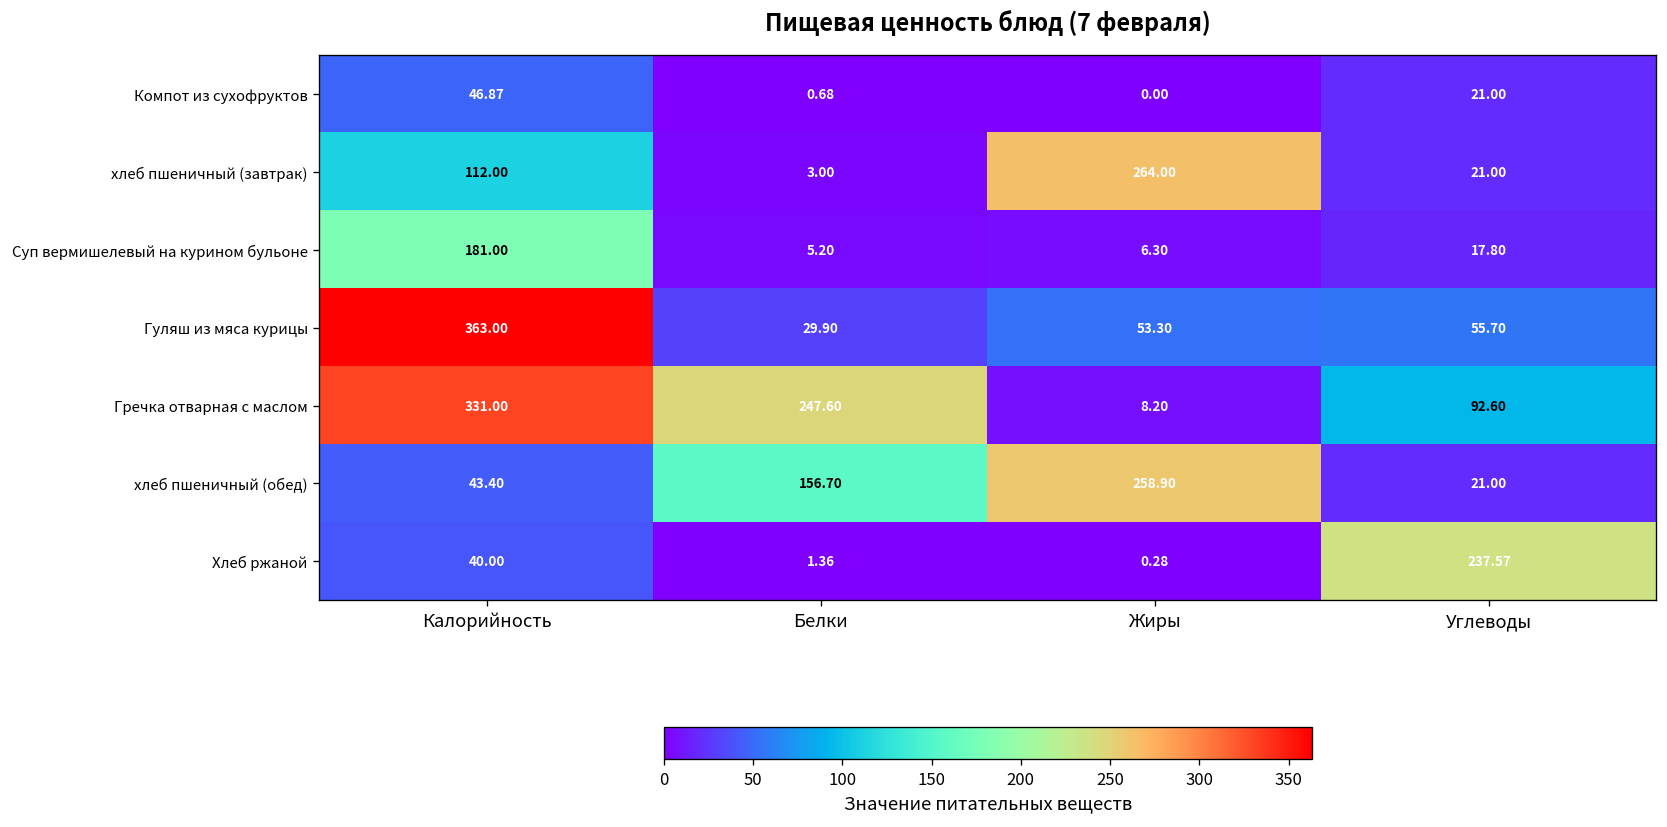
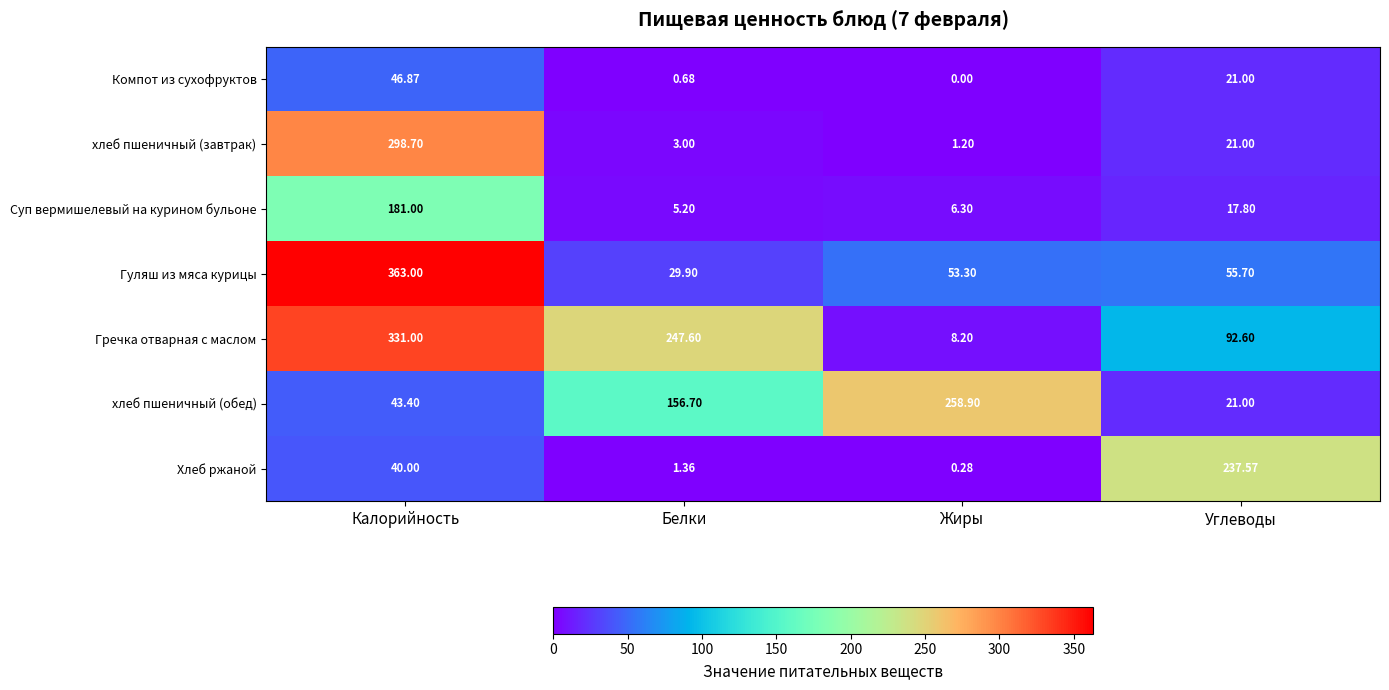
  {
    "Компот из сухофруктов": {
      "Калорийность": 46.87,
      "Белки": 0.68,
      "Жиры": 0.00,
      "Углеводы": 21.00
    },
    "хлеб пшеничный (завтрак)": {
-     "Калорийность": 112.00,
+     "Калорийность": 298.70,
      "Белки": 3.00,
-     "Жиры": 264.00,
+     "Жиры": 1.20,
      "Углеводы": 21.00
    },
    "Суп вермишелевый на курином бульоне": {
      "Калорийность": 181.00,
      "Белки": 5.20,
      "Жиры": 6.30,
      "Углеводы": 17.80
    },
    "Гуляш из мяса курицы": {
      "Калорийность": 363.00,
      "Белки": 29.90,
      "Жиры": 53.30,
      "Углеводы": 55.70
    },
    "Гречка отварная с маслом": {
      "Калорийность": 331.00,
      "Белки": 247.60,
      "Жиры": 8.20,
      "Углеводы": 92.60
    },
    "хлеб пшеничный (обед)": {
      "Калорийность": 43.40,
      "Белки": 156.70,
      "Жиры": 258.90,
      "Углеводы": 21.00
    },
    "Хлеб ржаной": {
      "Калорийность": 40.00,
      "Белки": 1.36,
      "Жиры": 0.28,
      "Углеводы": 237.57
    }
  }
